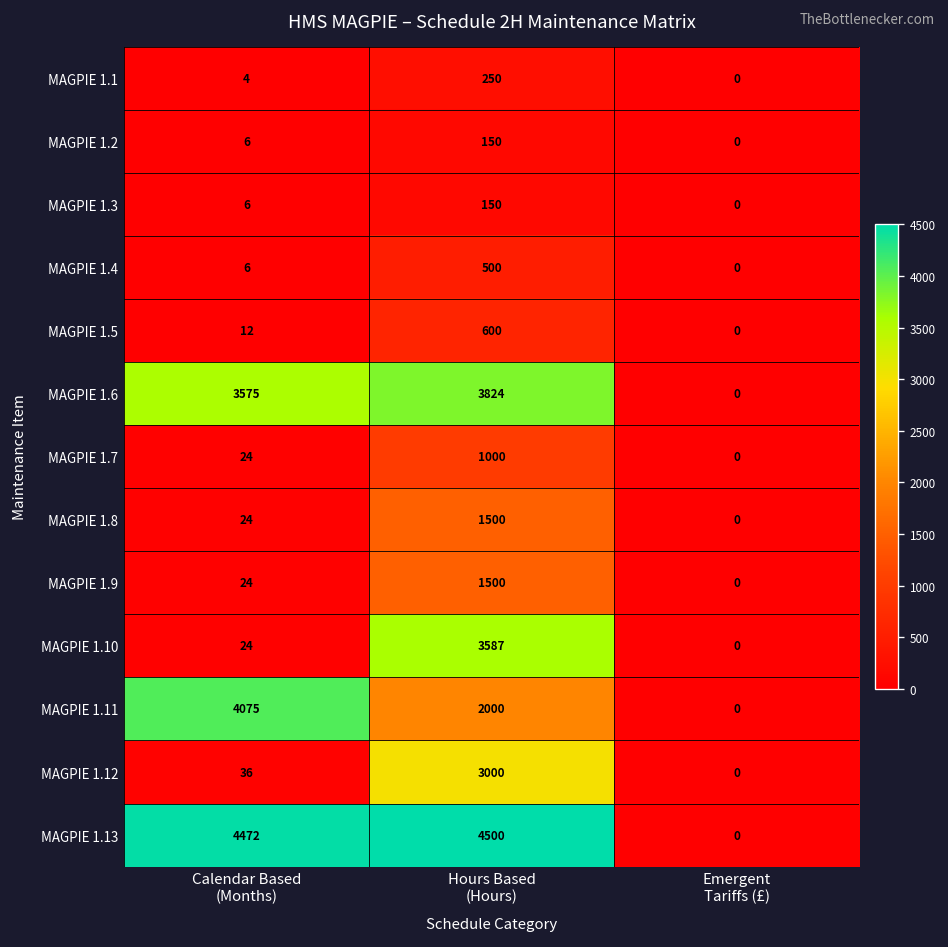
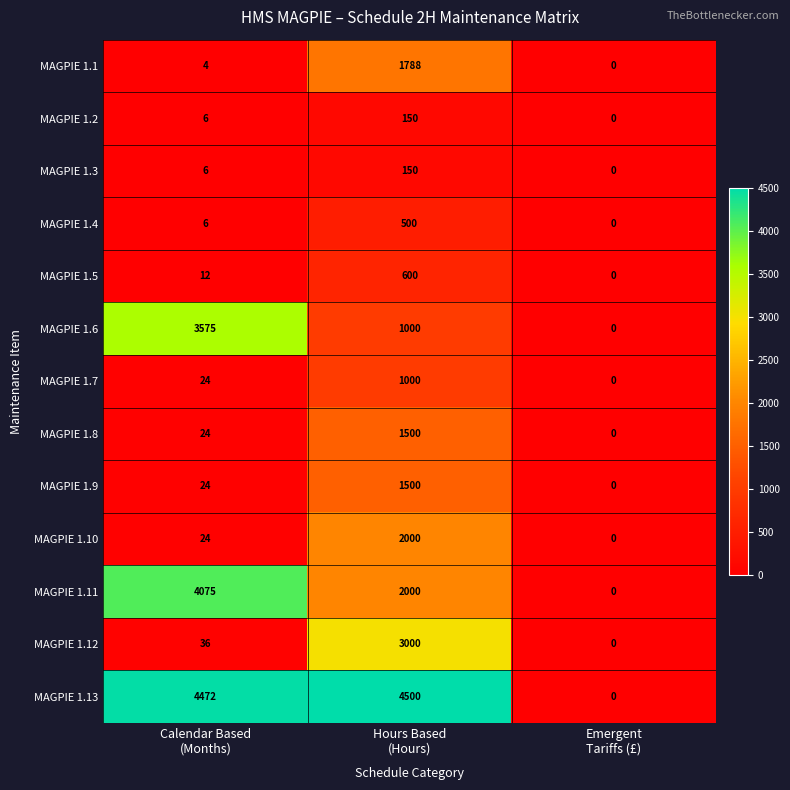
  {
    "MAGPIE 1.1": {
      "Calendar Based (Months)": 4,
-     "Hours Based (Hours)": 250,
+     "Hours Based (Hours)": 1788,
      "Emergent Tariffs (£)": 0
    },
    "MAGPIE 1.2": {
      "Calendar Based (Months)": 6,
      "Hours Based (Hours)": 150,
      "Emergent Tariffs (£)": 0
    },
    "MAGPIE 1.3": {
      "Calendar Based (Months)": 6,
      "Hours Based (Hours)": 150,
      "Emergent Tariffs (£)": 0
    },
    "MAGPIE 1.4": {
      "Calendar Based (Months)": 6,
      "Hours Based (Hours)": 500,
      "Emergent Tariffs (£)": 0
    },
    "MAGPIE 1.5": {
      "Calendar Based (Months)": 12,
      "Hours Based (Hours)": 600,
      "Emergent Tariffs (£)": 0
    },
    "MAGPIE 1.6": {
      "Calendar Based (Months)": 3575,
-     "Hours Based (Hours)": 3824,
+     "Hours Based (Hours)": 1000,
      "Emergent Tariffs (£)": 0
    },
    "MAGPIE 1.7": {
      "Calendar Based (Months)": 24,
      "Hours Based (Hours)": 1000,
      "Emergent Tariffs (£)": 0
    },
    "MAGPIE 1.8": {
      "Calendar Based (Months)": 24,
      "Hours Based (Hours)": 1500,
      "Emergent Tariffs (£)": 0
    },
    "MAGPIE 1.9": {
      "Calendar Based (Months)": 24,
      "Hours Based (Hours)": 1500,
      "Emergent Tariffs (£)": 0
    },
    "MAGPIE 1.10": {
      "Calendar Based (Months)": 24,
-     "Hours Based (Hours)": 3587,
+     "Hours Based (Hours)": 2000,
      "Emergent Tariffs (£)": 0
    },
    "MAGPIE 1.11": {
      "Calendar Based (Months)": 4075,
      "Hours Based (Hours)": 2000,
      "Emergent Tariffs (£)": 0
    },
    "MAGPIE 1.12": {
      "Calendar Based (Months)": 36,
      "Hours Based (Hours)": 3000,
      "Emergent Tariffs (£)": 0
    },
    "MAGPIE 1.13": {
      "Calendar Based (Months)": 4472,
      "Hours Based (Hours)": 4500,
      "Emergent Tariffs (£)": 0
    }
  }
